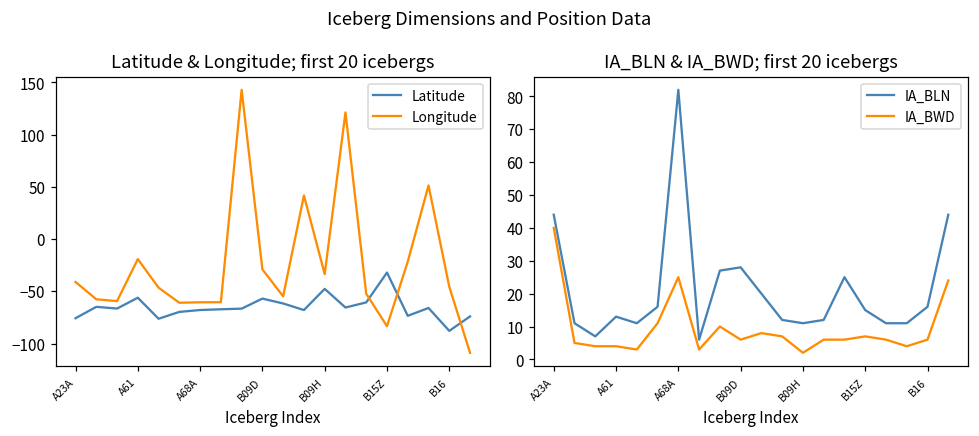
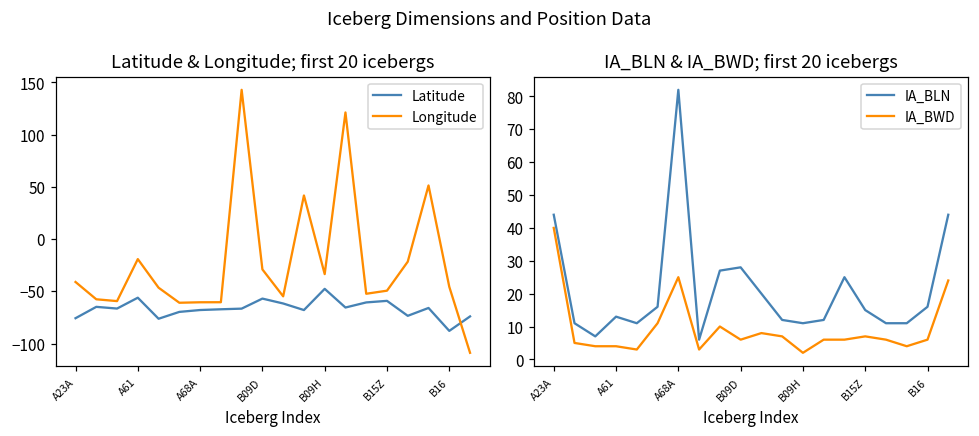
  {
    "Latitude & Longitude; first 20 icebergs": {
      "Latitude": {
        "A23A": -80,
        "A61": -60,
        "A68A": -70,
        "B09D": -60,
        "B09H": -50,
-       "B15Z": -30,
+       "B15Z": -60,
        "B16": -90
      },
      "Longitude": {
        "A23A": -40,
        "A61": -20,
        "A68A": -60,
        "B09D": -30,
        "B09H": -30,
-       "B15Z": -80,
+       "B15Z": -50,
        "B16": -50
      }
    },
    "IA_BLN & IA_BWD; first 20 icebergs": {
      "IA_BLN": {
        "A23A": 44,
        "A61": 13,
        "A68A": 82,
        "B09D": 28,
        "B09H": 11,
        "B15Z": 15,
        "B16": 16
      },
      "IA_BWD": {
        "A23A": 40,
        "A61": 4,
        "A68A": 25,
        "B09D": 6,
        "B09H": 2,
        "B15Z": 7,
        "B16": 6
      }
    }
  }
